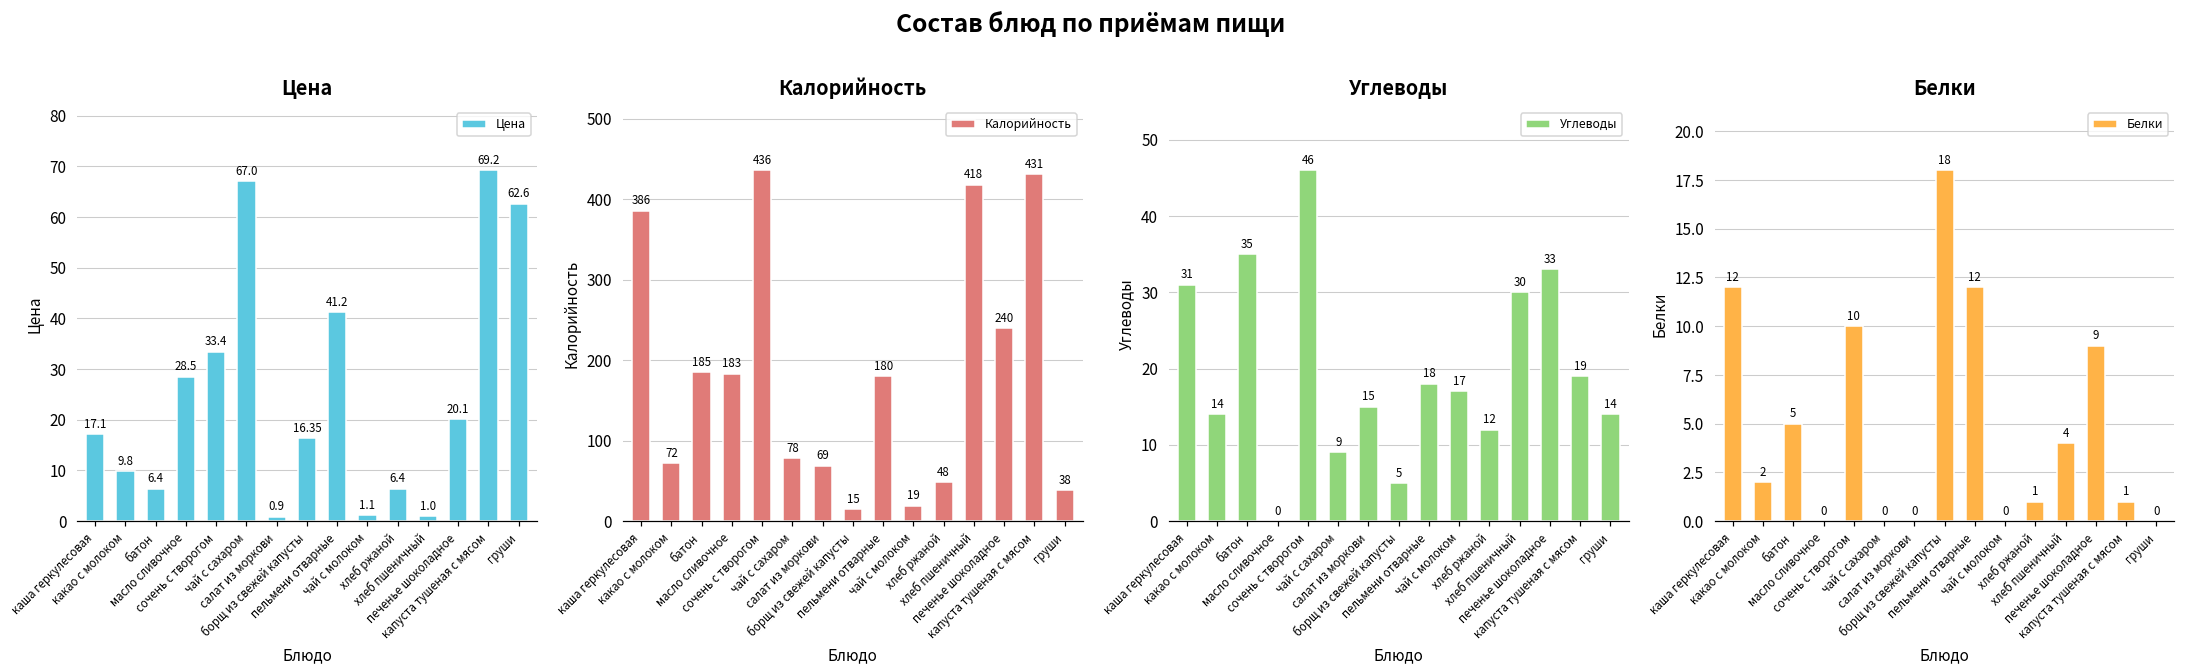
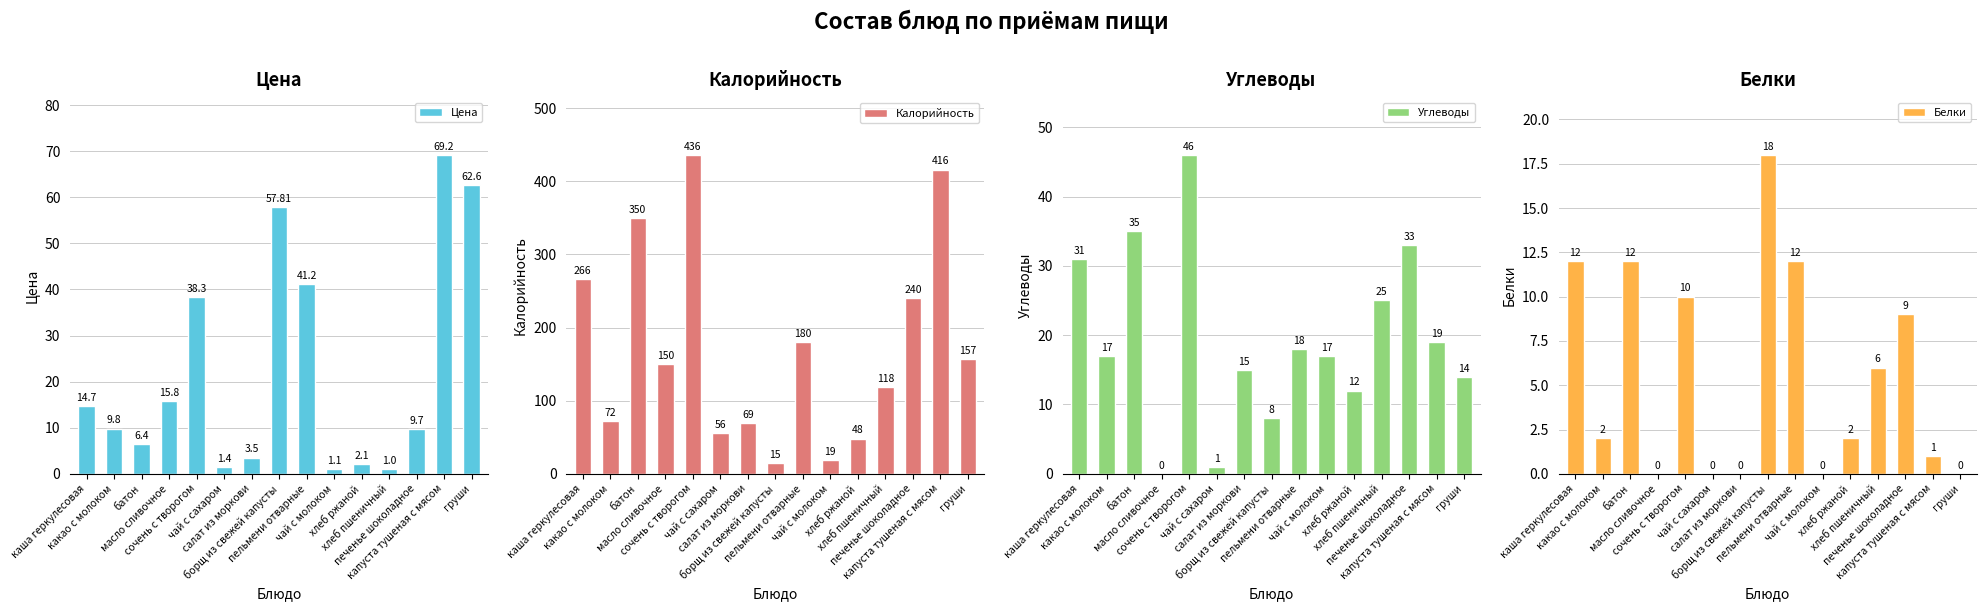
  {
    "Цена": {
-     "каша геркулесовая": 17.1,
+     "каша геркулесовая": 14.7,
      "какао с молоком": 9.8,
      "батон": 6.4,
-     "масло сливочное": 28.5,
-     "сочень с творогом": 33.4,
-     "чай с сахаром": 67.0,
-     "салат из моркови": 0.9,
-     "борщ из свежей капусты": 16.35,
+     "масло сливочное": 15.8,
+     "сочень с творогом": 38.3,
+     "чай с сахаром": 1.4,
+     "салат из моркови": 3.5,
+     "борщ из свежей капусты": 57.81,
      "пельмени отварные": 41.2,
      "чай с молоком": 1.1,
-     "хлеб ржаной": 6.4,
+     "хлеб ржаной": 2.1,
      "хлеб пшеничный": 1.0,
-     "печенье шоколадное": 20.1,
+     "печенье шоколадное": 9.7,
      "капуста тушеная с мясом": 69.2,
      "груши": 62.6
    },
    "Калорийность": {
-     "каша геркулесовая": 386,
+     "каша геркулесовая": 266,
      "какао с молоком": 72,
-     "батон": 185,
-     "масло сливочное": 183,
+     "батон": 350,
+     "масло сливочное": 150,
      "сочень с творогом": 436,
-     "чай с сахаром": 78,
+     "чай с сахаром": 56,
      "салат из моркови": 69,
      "борщ из свежей капусты": 15,
      "пельмени отварные": 180,
      "чай с молоком": 19,
      "хлеб ржаной": 48,
-     "хлеб пшеничный": 418,
+     "хлеб пшеничный": 118,
      "печенье шоколадное": 240,
-     "капуста тушеная с мясом": 431,
-     "груши": 38
+     "капуста тушеная с мясом": 416,
+     "груши": 157
    },
    "Углеводы": {
      "каша геркулесовая": 31,
-     "какао с молоком": 14,
+     "какао с молоком": 17,
      "батон": 35,
      "масло сливочное": 0,
      "сочень с творогом": 46,
-     "чай с сахаром": 9,
+     "чай с сахаром": 1,
      "салат из моркови": 15,
-     "борщ из свежей капусты": 5,
+     "борщ из свежей капусты": 8,
      "пельмени отварные": 18,
      "чай с молоком": 17,
      "хлеб ржаной": 12,
-     "хлеб пшеничный": 30,
+     "хлеб пшеничный": 25,
      "печенье шоколадное": 33,
      "капуста тушеная с мясом": 19,
      "груши": 14
    },
    "Белки": {
      "каша геркулесовая": 12,
      "какао с молоком": 2,
-     "батон": 5,
+     "батон": 12,
      "масло сливочное": 0,
      "сочень с творогом": 10,
      "чай с сахаром": 0,
      "салат из моркови": 0,
      "борщ из свежей капусты": 18,
      "пельмени отварные": 12,
      "чай с молоком": 0,
-     "хлеб ржаной": 1,
-     "хлеб пшеничный": 4,
+     "хлеб ржаной": 2,
+     "хлеб пшеничный": 6,
      "печенье шоколадное": 9,
      "капуста тушеная с мясом": 1,
      "груши": 0
    }
  }
